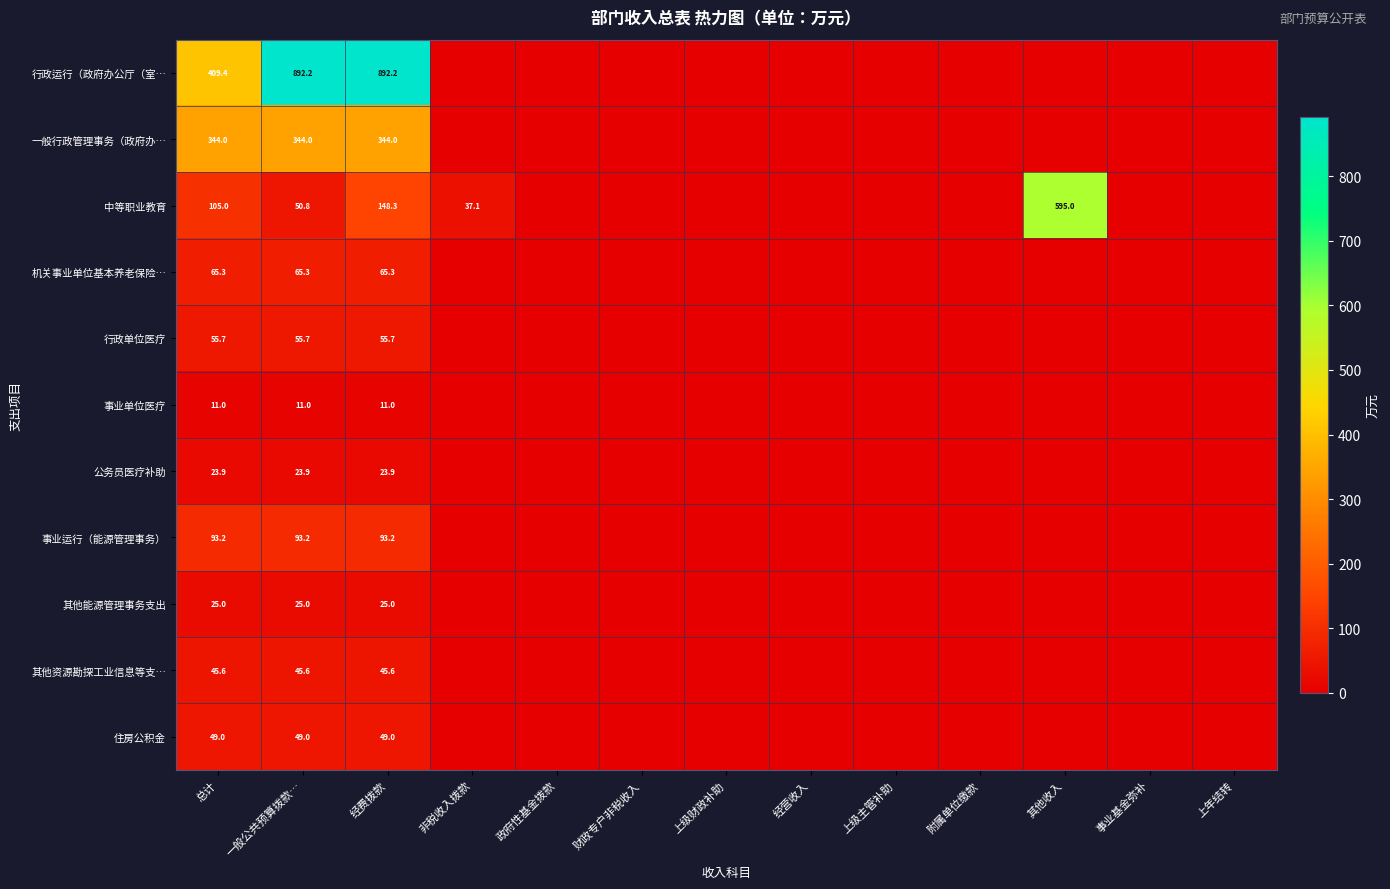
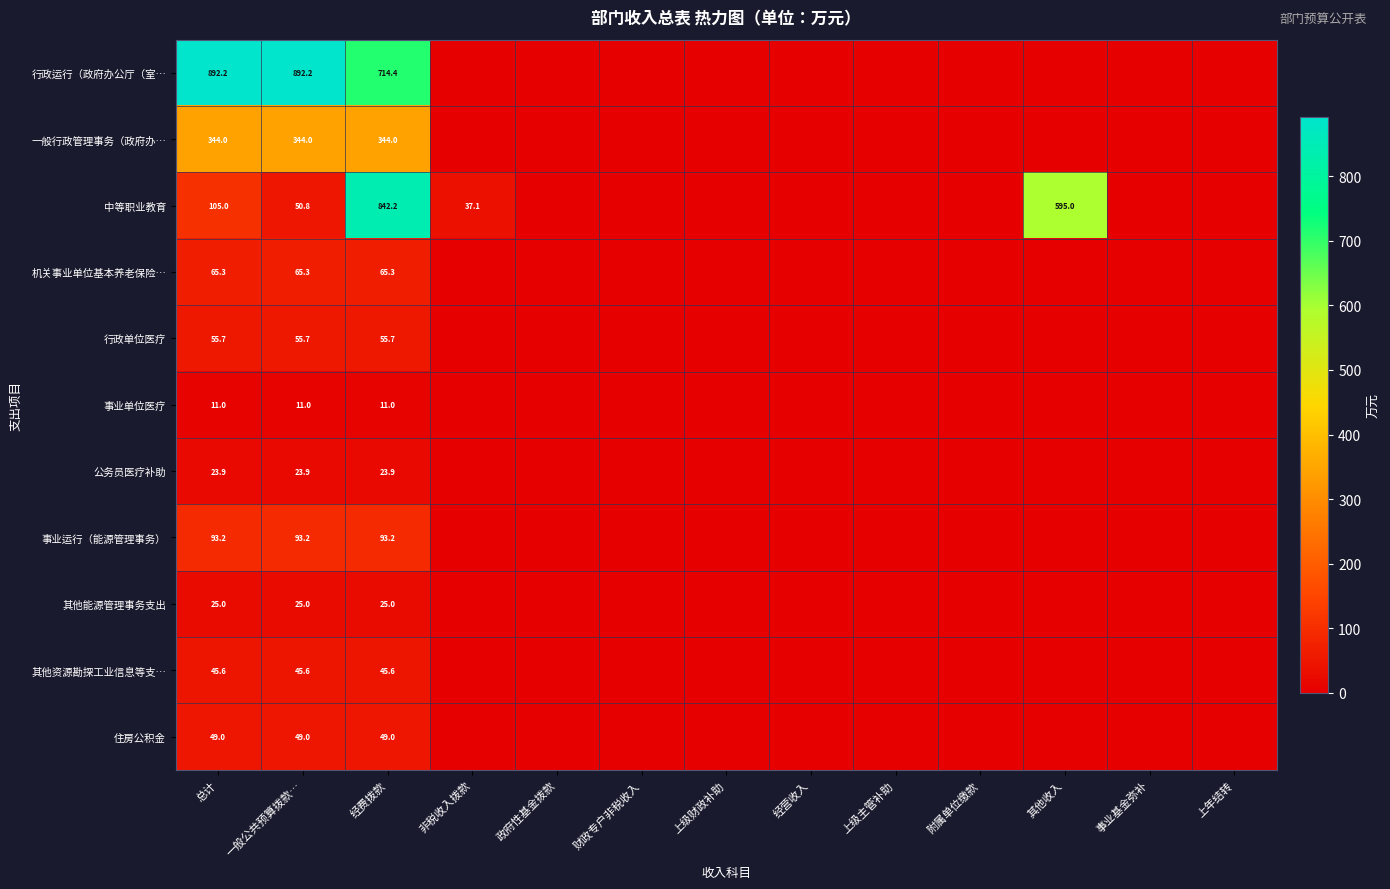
  {
    "行政运行（政府办公厅（室…": {
-     "总计": 409.4,
+     "总计": 892.2,
      "一般公共预算拨款…": 892.2,
-     "经费拨款": 892.2
+     "经费拨款": 714.4
    },
    "一般行政管理事务（政府办…": {
      "总计": 344.0,
      "一般公共预算拨款…": 344.0,
      "经费拨款": 344.0
    },
    "中等职业教育": {
      "总计": 105.0,
      "一般公共预算拨款…": 50.8,
-     "经费拨款": 148.3,
+     "经费拨款": 842.2,
      "非税收入拨款": 37.1,
      "其他收入": 595.0
    },
    "机关事业单位基本养老保险…": {
      "总计": 65.3,
      "一般公共预算拨款…": 65.3,
      "经费拨款": 65.3
    },
    "行政单位医疗": {
      "总计": 55.7,
      "一般公共预算拨款…": 55.7,
      "经费拨款": 55.7
    },
    "事业单位医疗": {
      "总计": 11.0,
      "一般公共预算拨款…": 11.0,
      "经费拨款": 11.0
    },
    "公务员医疗补助": {
      "总计": 23.9,
      "一般公共预算拨款…": 23.9,
      "经费拨款": 23.9
    },
    "事业运行（能源管理事务）": {
      "总计": 93.2,
      "一般公共预算拨款…": 93.2,
      "经费拨款": 93.2
    },
    "其他能源管理事务支出": {
      "总计": 25.0,
      "一般公共预算拨款…": 25.0,
      "经费拨款": 25.0
    },
    "其他资源勘探工业信息等支…": {
      "总计": 45.6,
      "一般公共预算拨款…": 45.6,
      "经费拨款": 45.6
    },
    "住房公积金": {
      "总计": 49.0,
      "一般公共预算拨款…": 49.0,
      "经费拨款": 49.0
    }
  }
